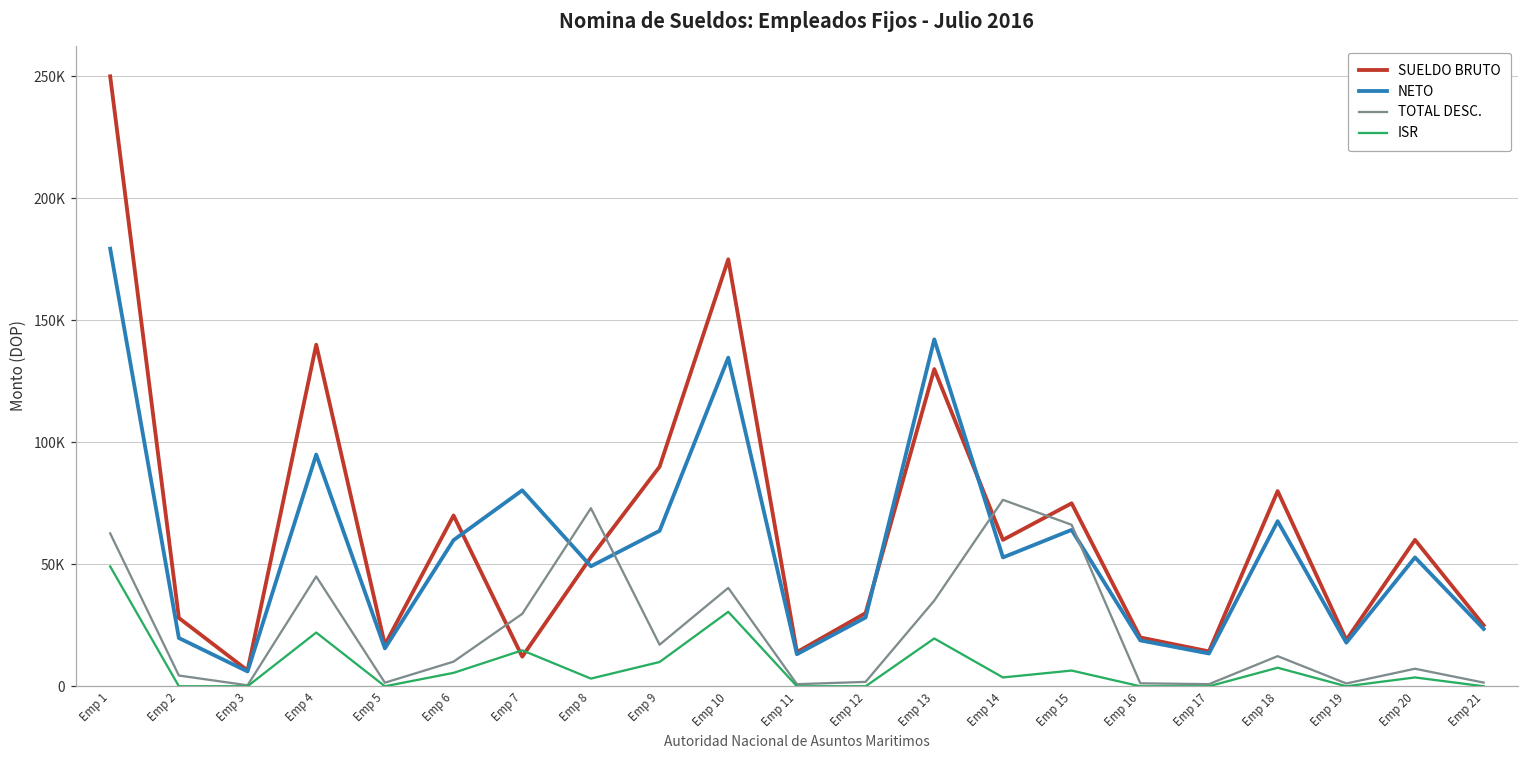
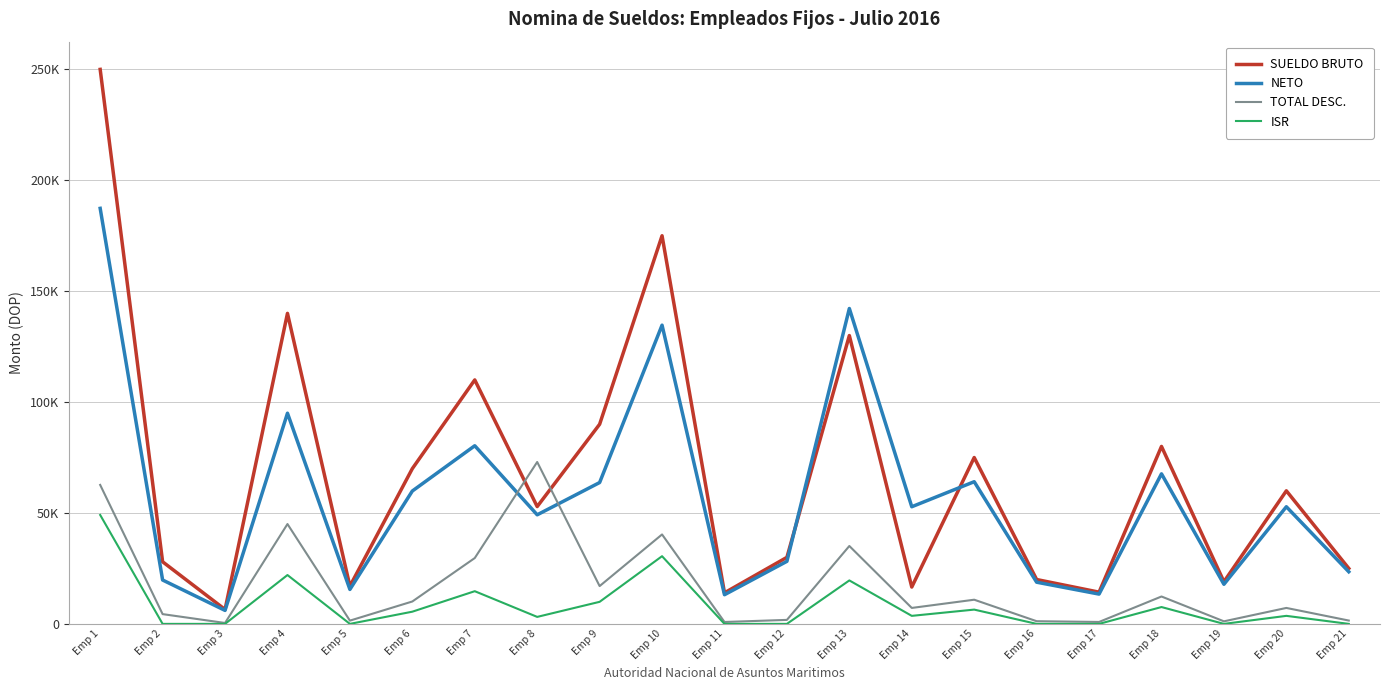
  {
    "SUELDO BRUTO": {
      "Emp 1": 250000,
      "Emp 2": 28000,
      "Emp 4": 140000,
      "Emp 5": 17000,
      "Emp 6": 70000,
-     "Emp 7": 12000,
+     "Emp 7": 110000,
      "Emp 8": 53000,
      "Emp 9": 90000,
      "Emp 10": 175000,
      "Emp 12": 30000,
      "Emp 13": 130000,
-     "Emp 14": 60000,
+     "Emp 14": 17000,
      "Emp 15": 75000,
      "Emp 16": 20000,
      "Emp 18": 80000,
      "Emp 19": 19000,
      "Emp 20": 60000,
      "Emp 21": 25000
    },
    "NETO": {
-     "Emp 1": 179000,
+     "Emp 1": 187000,
      "Emp 2": 20000,
      "Emp 4": 95000,
      "Emp 5": 16000,
      "Emp 6": 60000,
      "Emp 7": 80000,
      "Emp 8": 49000,
      "Emp 9": 64000,
      "Emp 10": 135000,
      "Emp 12": 28000,
      "Emp 13": 142000,
      "Emp 14": 53000,
      "Emp 15": 64000,
      "Emp 16": 19000,
      "Emp 18": 68000,
      "Emp 19": 18000,
      "Emp 20": 53000,
      "Emp 21": 23000
    },
    "TOTAL DESC.": {
      "Emp 1": 63000,
      "Emp 2": 4000,
      "Emp 4": 45000,
      "Emp 5": 1000,
      "Emp 6": 10000,
      "Emp 7": 30000,
      "Emp 8": 73000,
      "Emp 9": 17000,
      "Emp 10": 40000,
      "Emp 12": 2000,
      "Emp 13": 35000,
-     "Emp 14": 76000,
-     "Emp 15": 66000,
+     "Emp 14": 7000,
+     "Emp 15": 11000,
      "Emp 16": 1000,
      "Emp 18": 12000,
      "Emp 19": 1000,
      "Emp 20": 7000,
      "Emp 21": 2000
    },
    "ISR": {
      "Emp 1": 49000,
      "Emp 2": 0,
      "Emp 4": 22000,
      "Emp 5": 0,
      "Emp 6": 5000,
      "Emp 7": 15000,
      "Emp 8": 3000,
      "Emp 9": 10000,
      "Emp 10": 31000,
      "Emp 12": 0,
      "Emp 13": 20000,
      "Emp 14": 4000,
      "Emp 15": 6000,
      "Emp 16": 0,
      "Emp 18": 8000,
      "Emp 19": 0,
      "Emp 20": 4000,
      "Emp 21": 0
    }
  }
